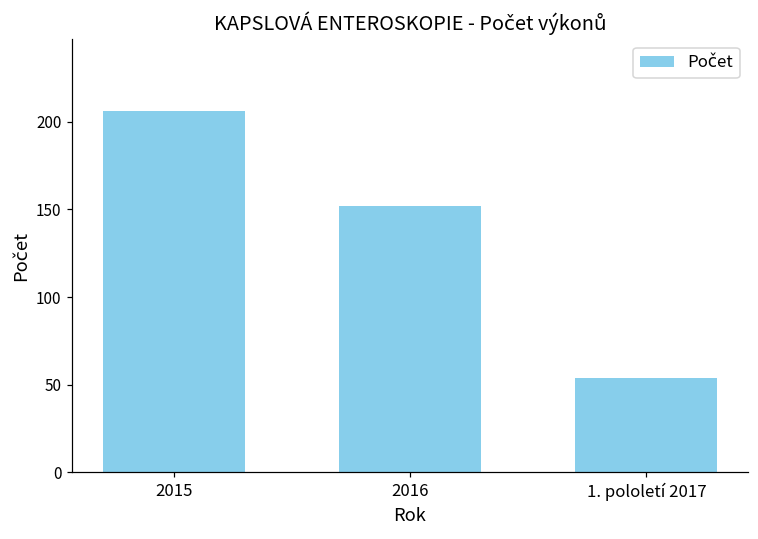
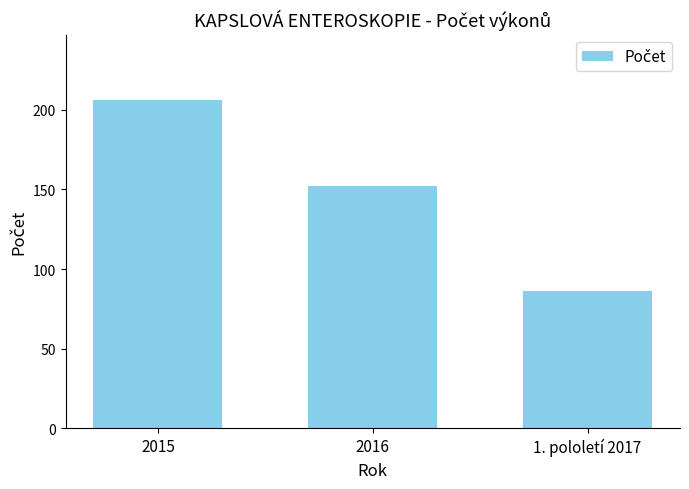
  {
    "2015": 206,
    "2016": 152,
-   "1. pololetí 2017": 54
+   "1. pololetí 2017": 86
  }
